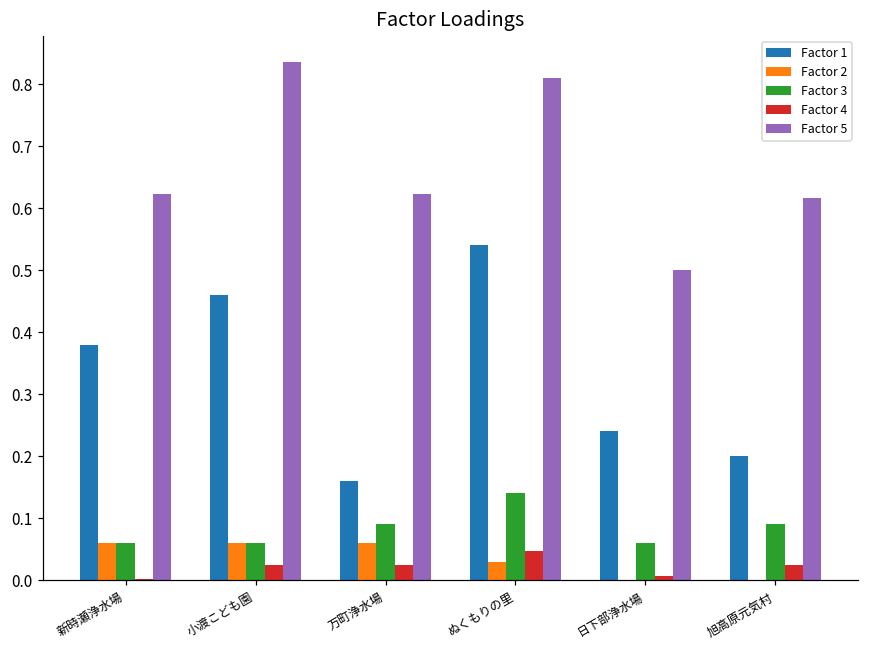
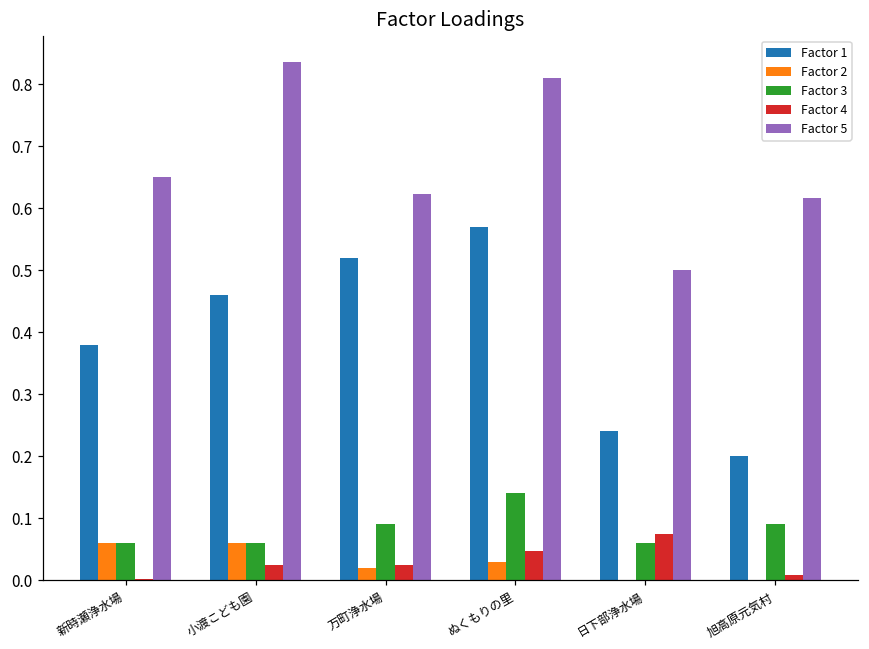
  {
    "Factor 1": {
      "新時瀬浄水場": 0.38,
      "小渡こども園": 0.46,
-     "万町浄水場": 0.16,
-     "ぬくもりの里": 0.54,
+     "万町浄水場": 0.52,
+     "ぬくもりの里": 0.57,
      "日下部浄水場": 0.24,
      "旭高原元気村": 0.20
    },
    "Factor 2": {
      "新時瀬浄水場": 0.06,
      "小渡こども園": 0.06,
-     "万町浄水場": 0.06,
+     "万町浄水場": 0.02,
      "ぬくもりの里": 0.03,
      "日下部浄水場": 0.00,
      "旭高原元気村": 0.00
    },
    "Factor 3": {
      "新時瀬浄水場": 0.06,
      "小渡こども園": 0.06,
      "万町浄水場": 0.09,
      "ぬくもりの里": 0.14,
      "日下部浄水場": 0.06,
      "旭高原元気村": 0.09
    },
    "Factor 4": {
      "小渡こども園": 0.02,
      "万町浄水場": 0.02,
      "ぬくもりの里": 0.05,
-     "日下部浄水場": 0.01,
-     "旭高原元気村": 0.02
+     "日下部浄水場": 0.07,
+     "旭高原元気村": 0.01
    },
    "Factor 5": {
-     "新時瀬浄水場": 0.62,
+     "新時瀬浄水場": 0.65,
      "小渡こども園": 0.84,
      "万町浄水場": 0.62,
      "ぬくもりの里": 0.81,
      "日下部浄水場": 0.50,
      "旭高原元気村": 0.62
    }
  }
